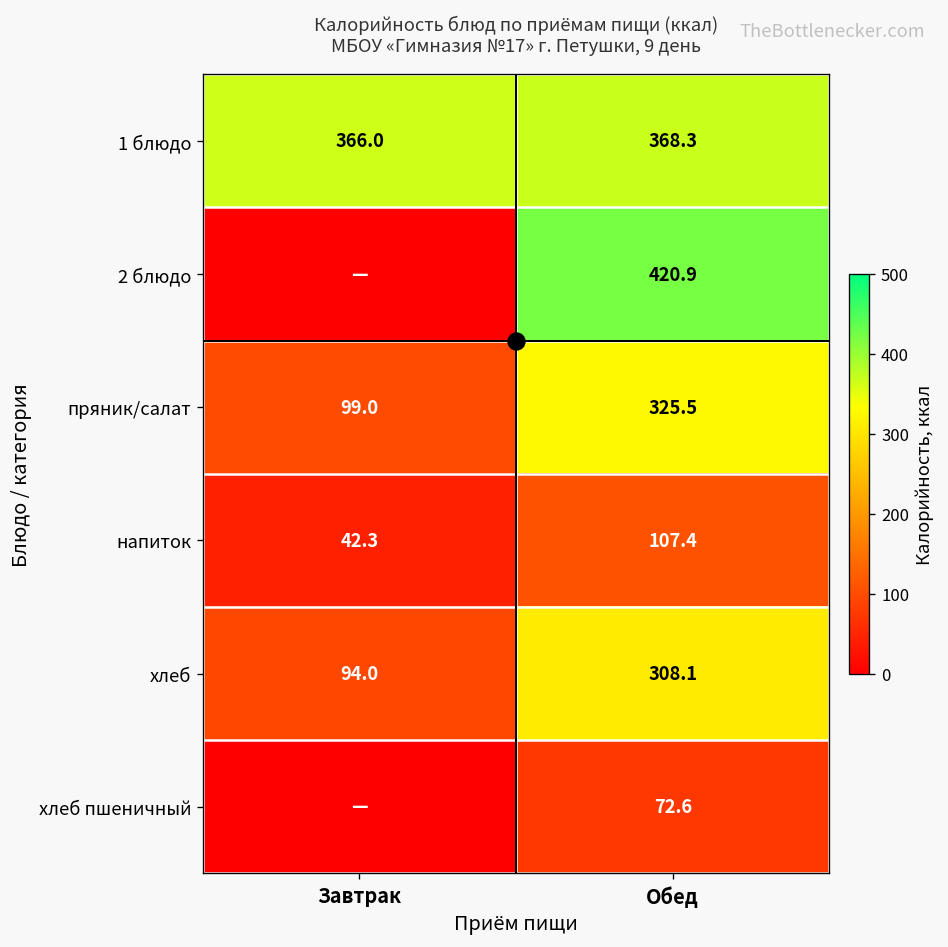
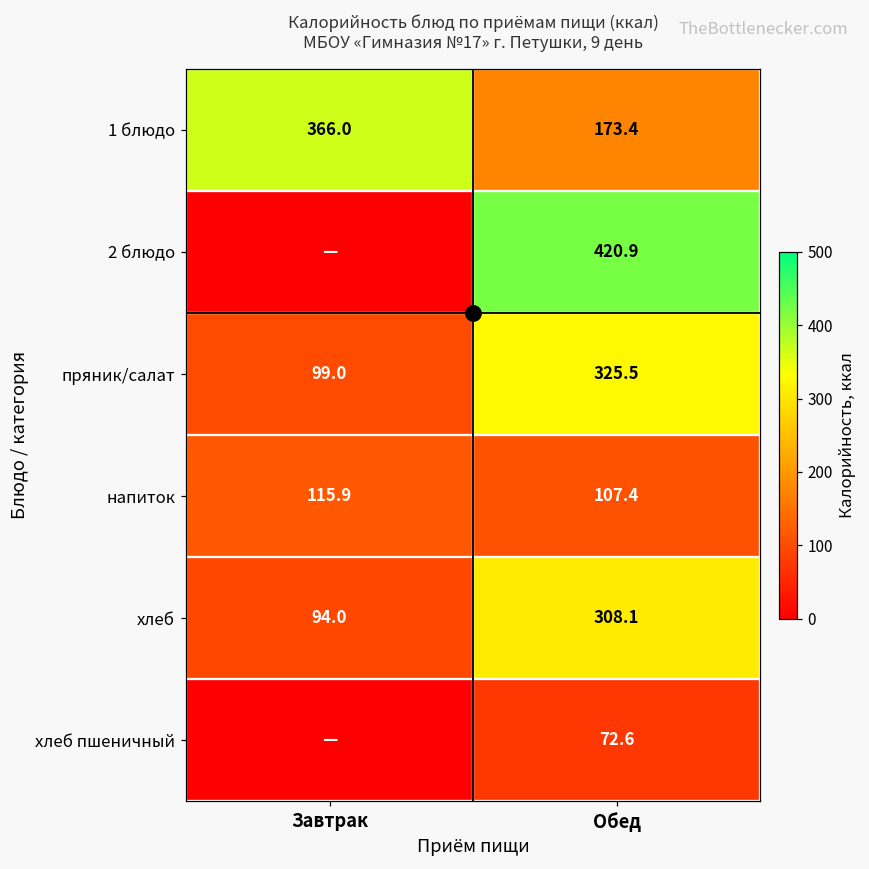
  {
    "1 блюдо": {
      "Завтрак": 366.0,
-     "Обед": 368.3
+     "Обед": 173.4
    },
    "2 блюдо": {
      "Обед": 420.9
    },
    "пряник/салат": {
      "Завтрак": 99.0,
      "Обед": 325.5
    },
    "напиток": {
-     "Завтрак": 42.3,
+     "Завтрак": 115.9,
      "Обед": 107.4
    },
    "хлеб": {
      "Завтрак": 94.0,
      "Обед": 308.1
    },
    "хлеб пшеничный": {
      "Обед": 72.6
    }
  }
